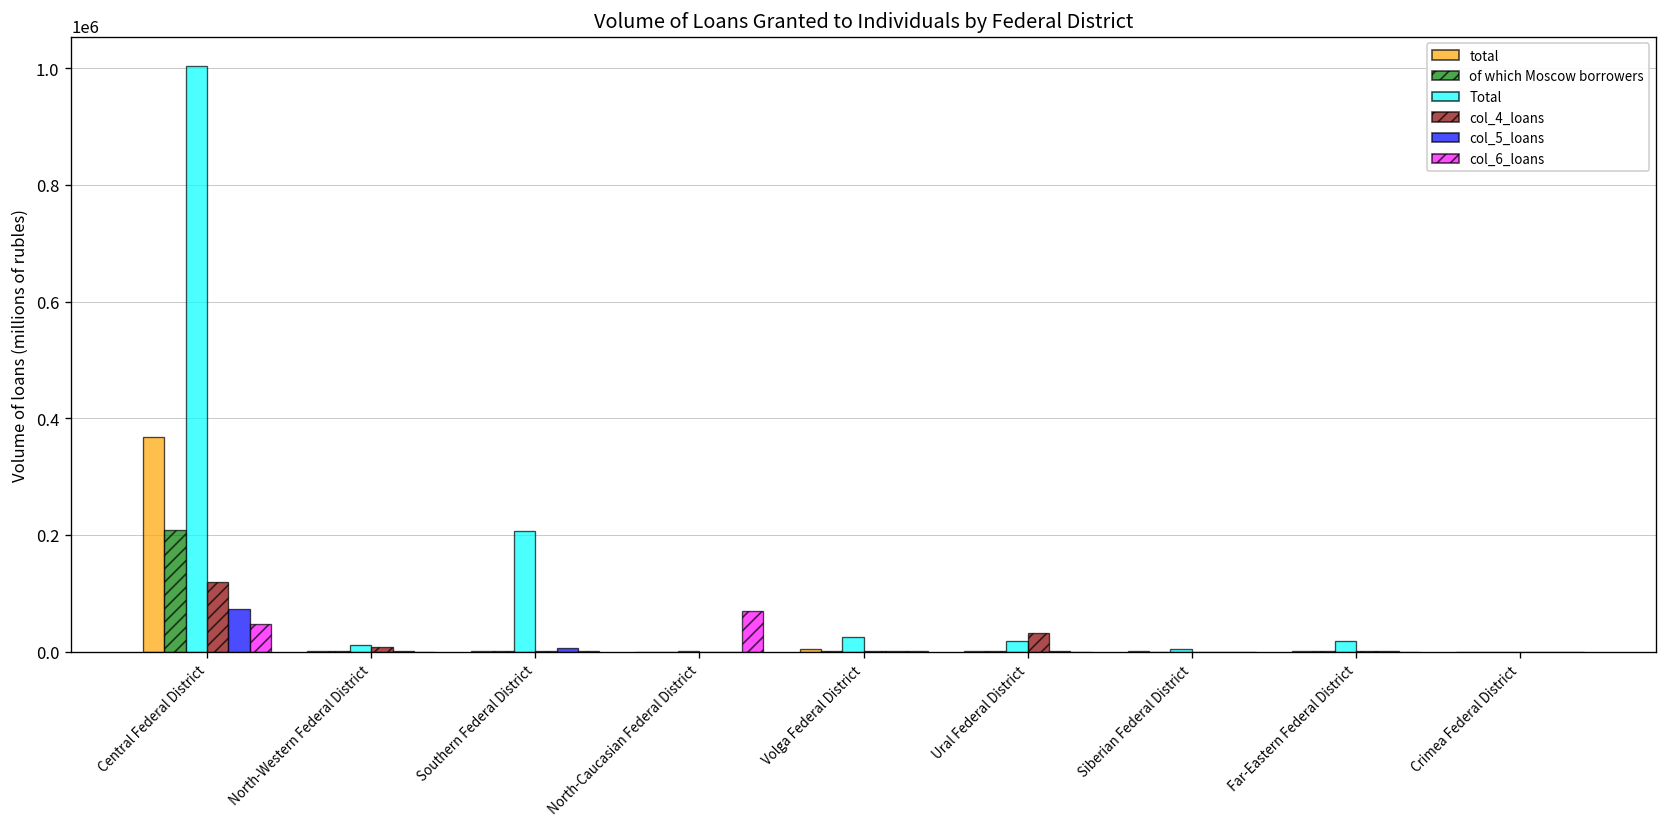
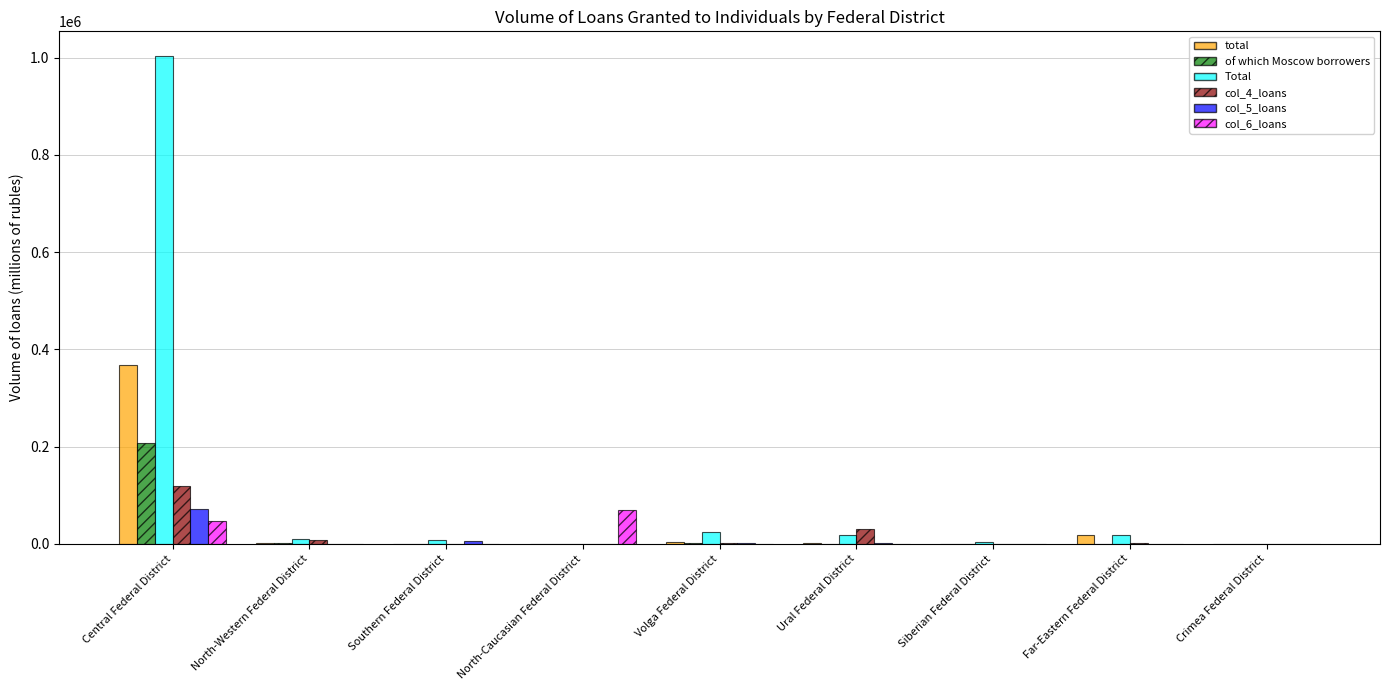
  {
    "total": {
      "Central Federal District": 370000,
-     "Far-Eastern Federal District": 0,
+     "Far-Eastern Federal District": 20000,
      "Crimea Federal District": 0
    },
    "of which Moscow borrowers": {
      "Central Federal District": 210000,
      "Crimea Federal District": 0
    },
    "Total": {
      "Central Federal District": 1000000,
      "North-Western Federal District": 10000,
-     "Southern Federal District": 210000,
+     "Southern Federal District": 10000,
      "Volga Federal District": 20000,
      "Ural Federal District": 20000,
      "Far-Eastern Federal District": 20000
    },
    "col_4_loans": {
      "Central Federal District": 120000,
      "North-Western Federal District": 10000,
      "North-Caucasian Federal District": 0,
      "Ural Federal District": 30000,
      "Crimea Federal District": 0
    },
    "col_5_loans": {
      "Central Federal District": 70000,
      "Southern Federal District": 10000,
      "Crimea Federal District": 0
    },
    "col_6_loans": {
      "Central Federal District": 50000,
      "North-Caucasian Federal District": 70000,
      "Crimea Federal District": 0
    }
  }
